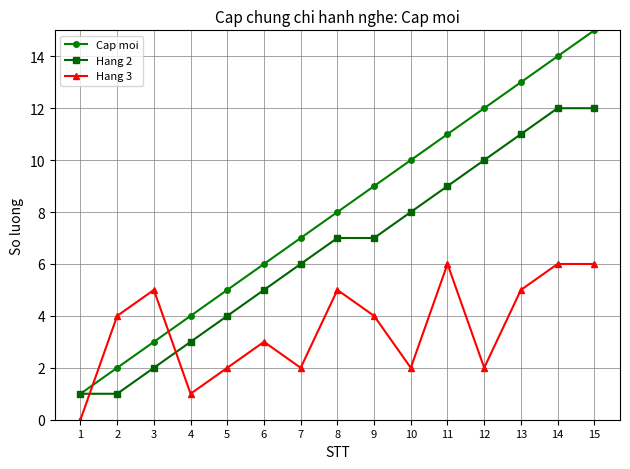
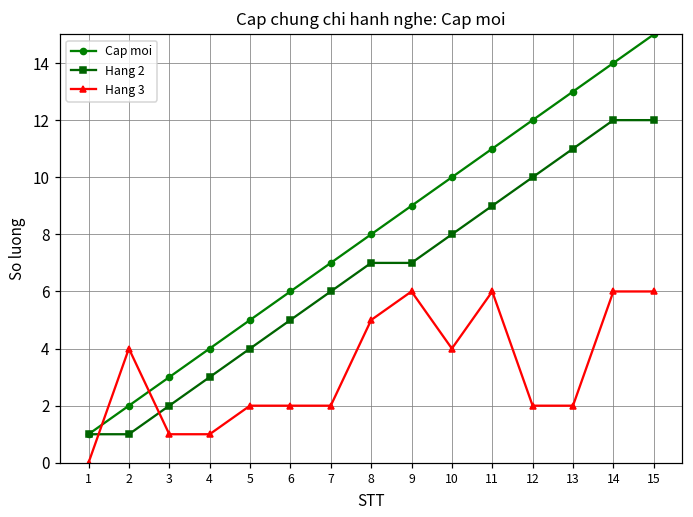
  {
    "Hang 3": {
      "1": 0,
      "2": 4,
-     "3": 5,
+     "3": 1,
      "4": 1,
      "5": 2,
-     "6": 3,
+     "6": 2,
      "7": 2,
      "8": 5,
-     "9": 4,
-     "10": 2,
+     "9": 6,
+     "10": 4,
      "11": 6,
      "12": 2,
-     "13": 5,
+     "13": 2,
      "14": 6,
      "15": 6
    }
  }
